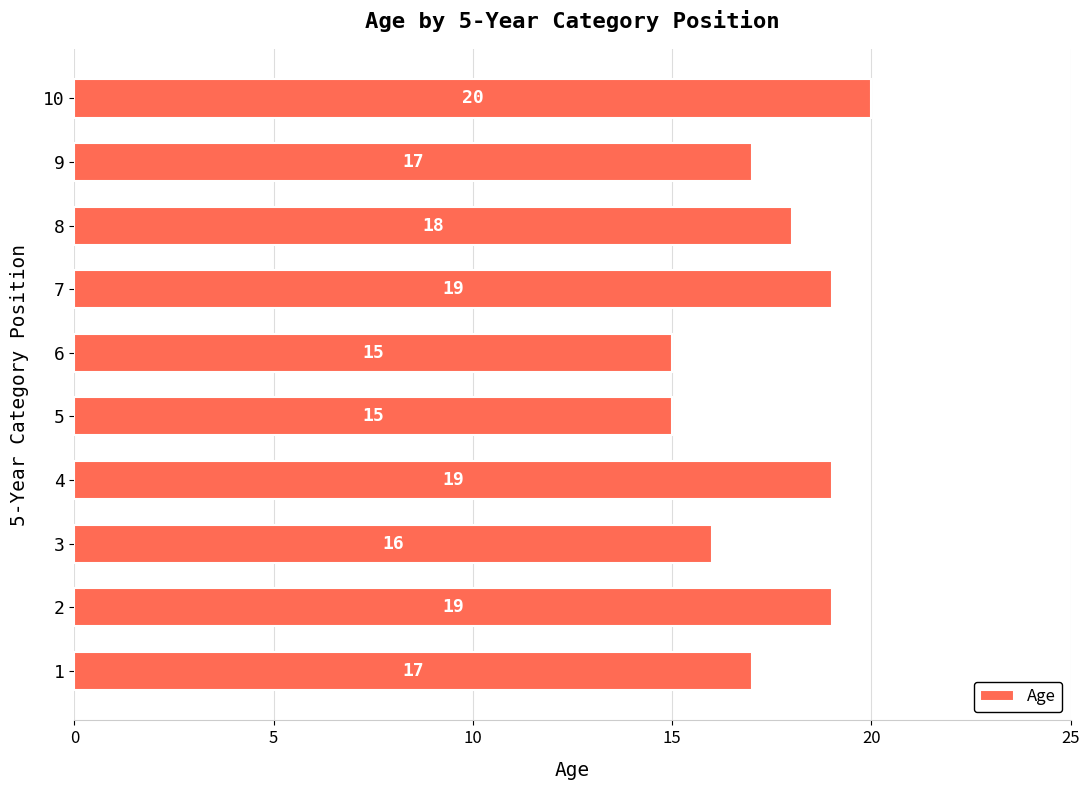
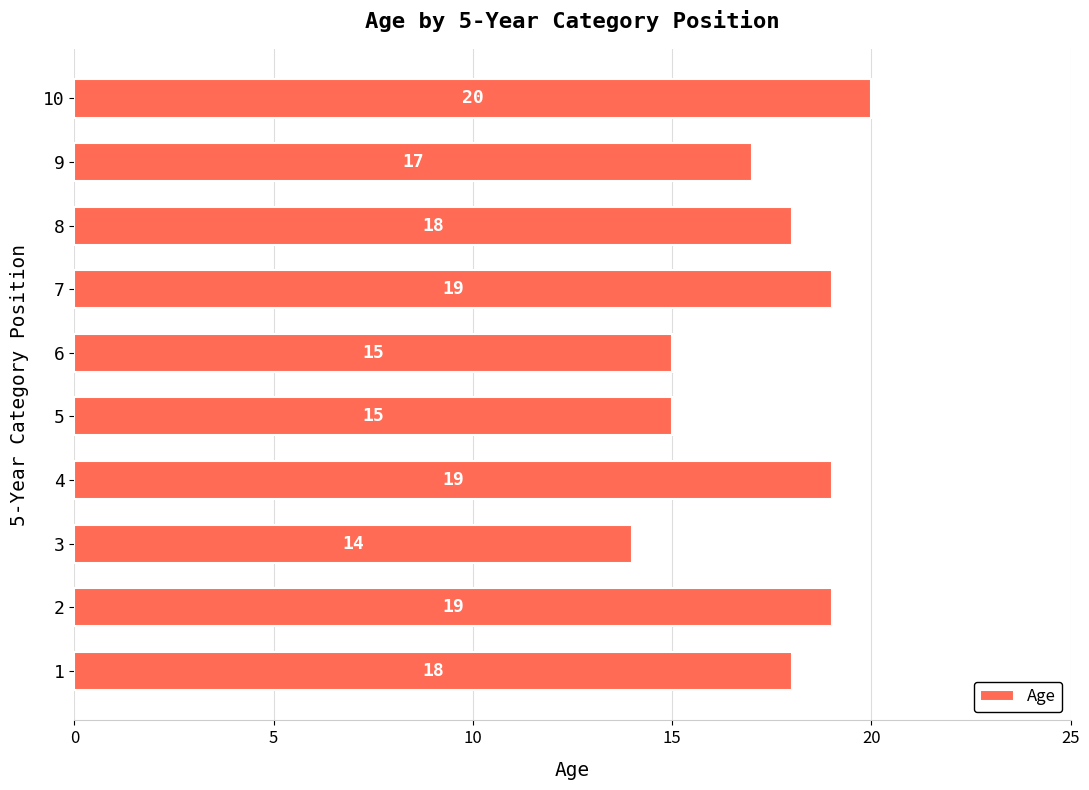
  {
    "10": 20,
    "9": 17,
    "8": 18,
    "7": 19,
    "6": 15,
    "5": 15,
    "4": 19,
-   "3": 16,
+   "3": 14,
    "2": 19,
-   "1": 17
+   "1": 18
  }
